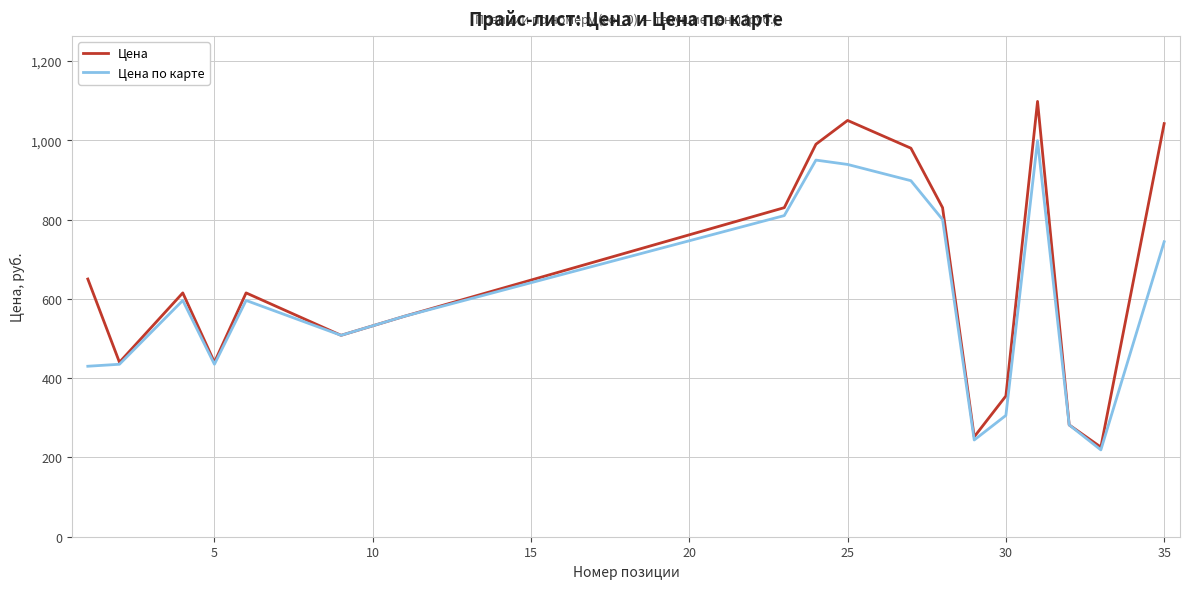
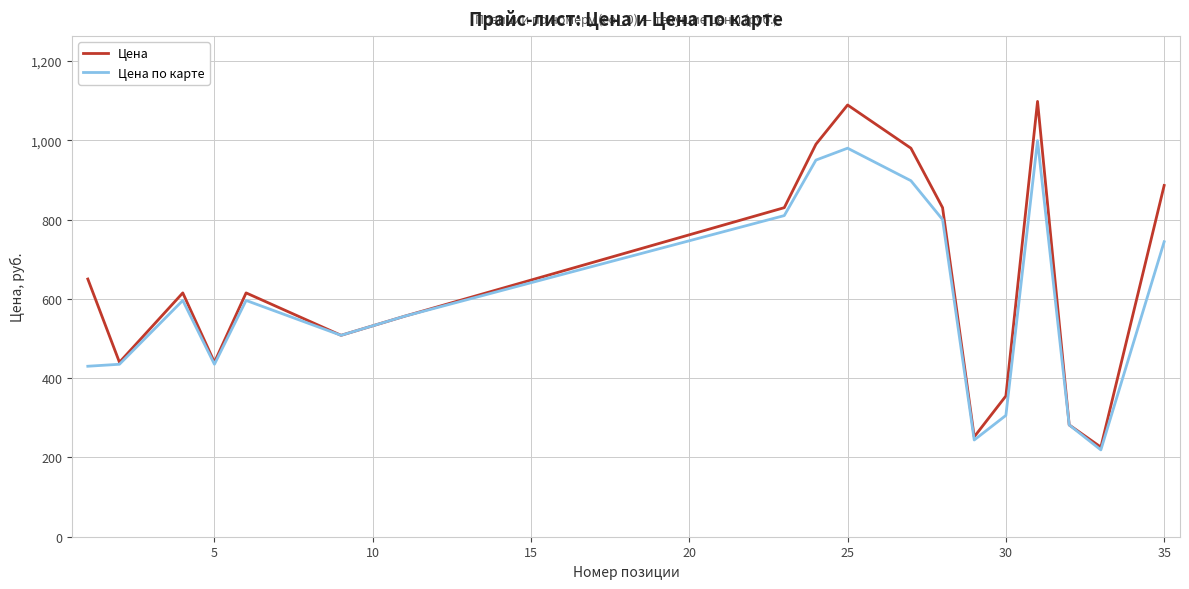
  {
    "Цена": {
-     "25": "1,050",
+     "25": "1,090",
      "30": "360",
-     "35": "1,040"
+     "35": "890"
    },
    "Цена по карте": {
-     "25": "940",
+     "25": "980",
      "30": "310",
      "35": "740"
    }
  }
